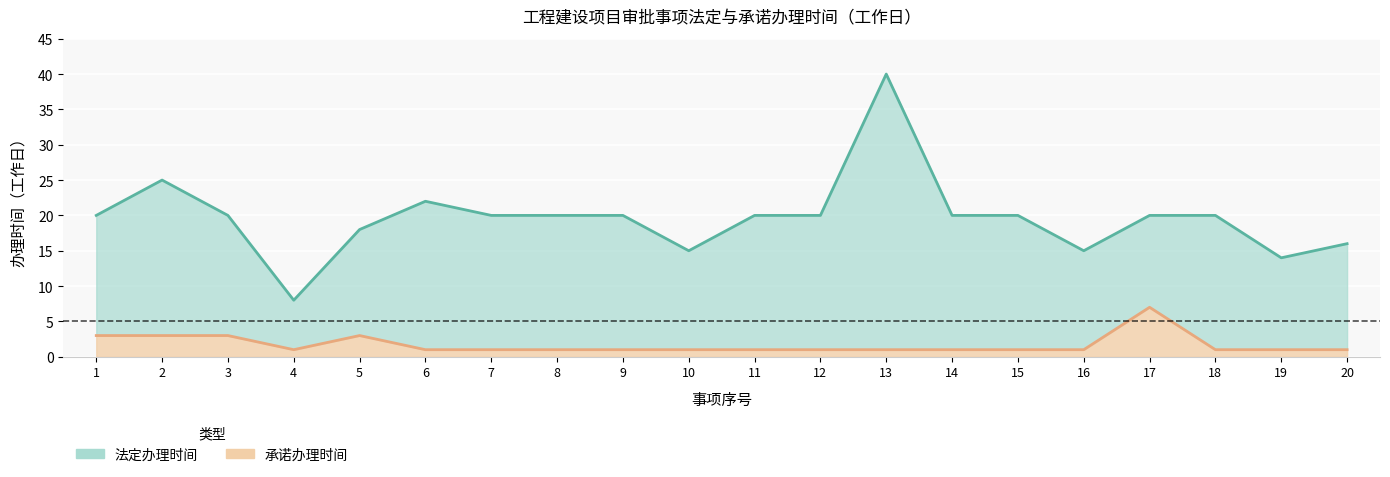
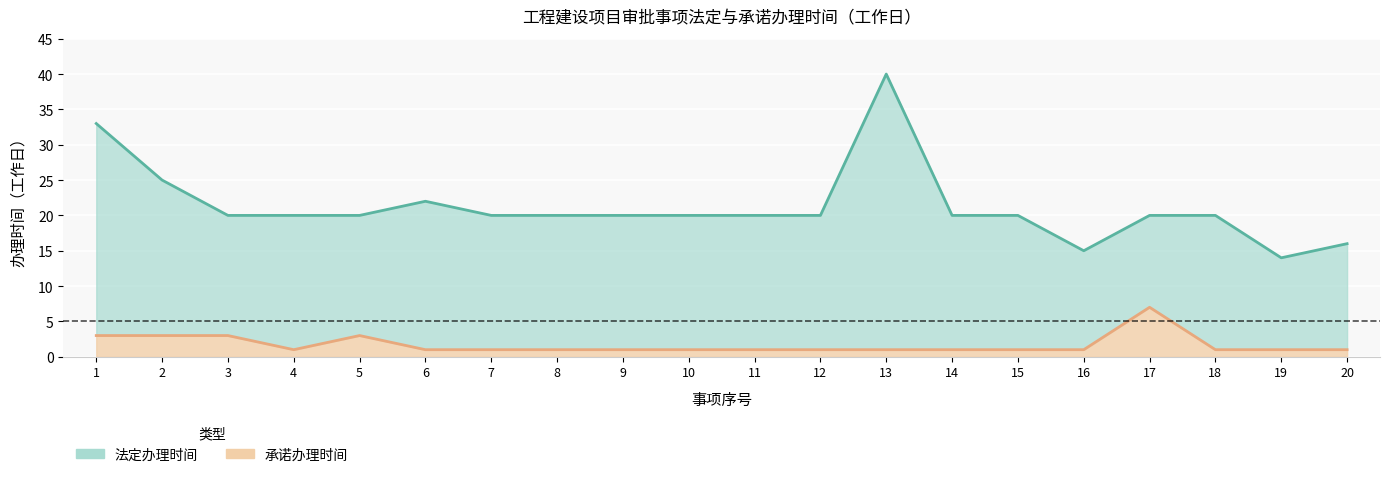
  {
    "法定办理时间": {
-     "1": 20,
+     "1": 33,
      "2": 25,
      "3": 20,
-     "4": 8,
-     "5": 18,
+     "4": 20,
+     "5": 20,
      "6": 22,
      "7": 20,
      "8": 20,
      "9": 20,
-     "10": 15,
+     "10": 20,
      "11": 20,
      "12": 20,
      "13": 40,
      "14": 20,
      "15": 20,
      "16": 15,
      "17": 20,
      "18": 20,
      "19": 14,
      "20": 16
    },
    "承诺办理时间": {
      "1": 3,
      "2": 3,
      "3": 3,
      "4": 1,
      "5": 3,
      "6": 1,
      "7": 1,
      "8": 1,
      "9": 1,
      "10": 1,
      "11": 1,
      "12": 1,
      "13": 1,
      "14": 1,
      "15": 1,
      "16": 1,
      "17": 7,
      "18": 1,
      "19": 1,
      "20": 1
    }
  }
